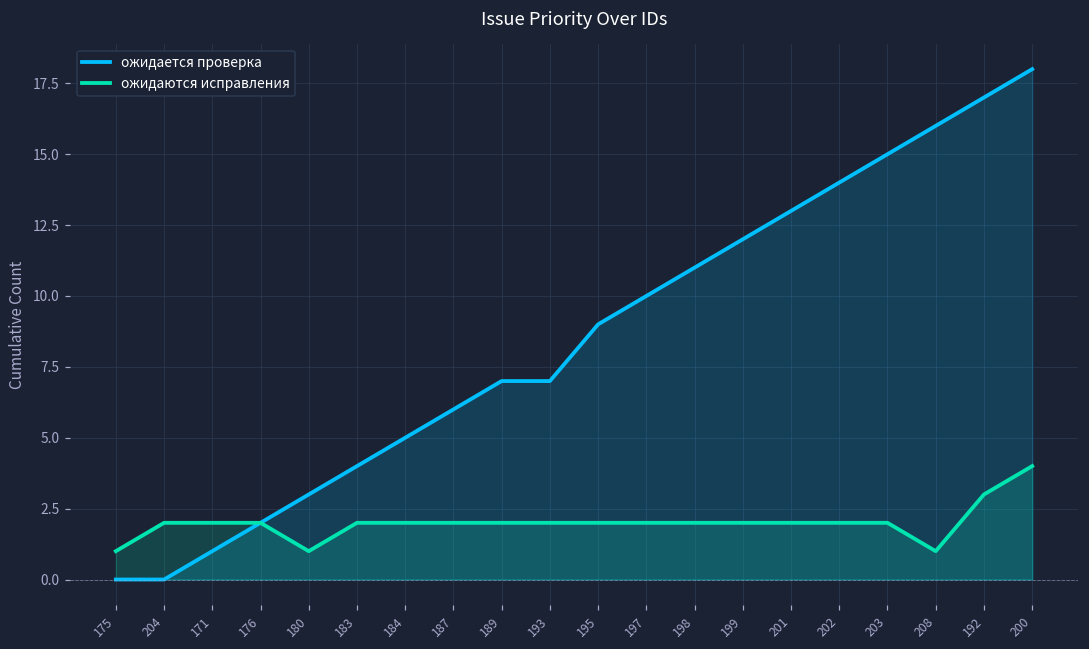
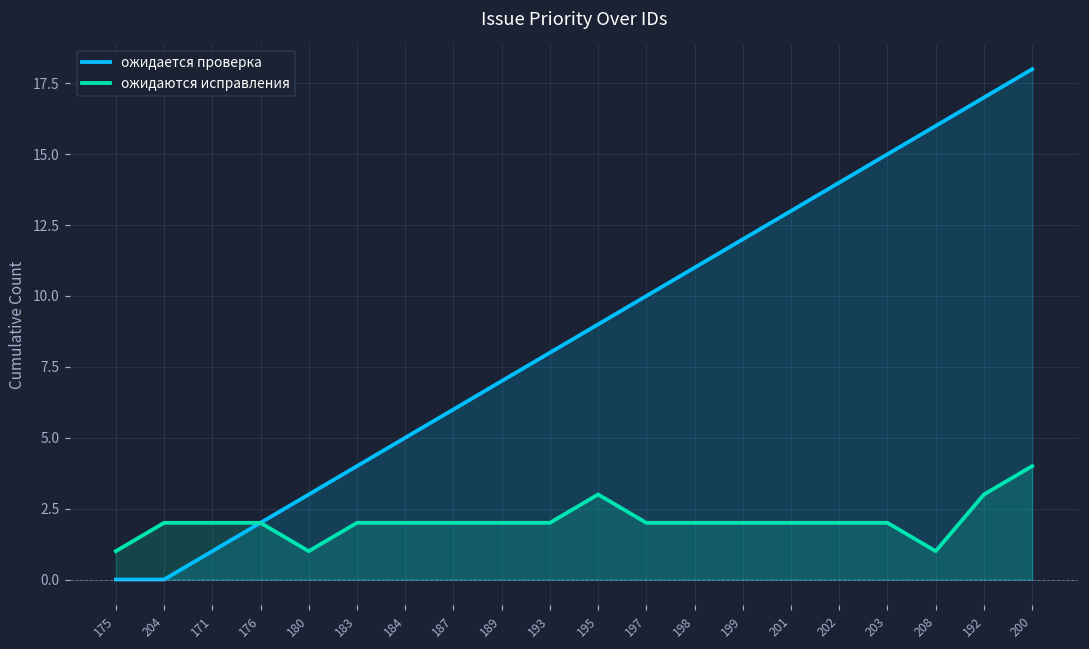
  {
    "ожидается проверка": {
      "175": 0,
      "204": 0,
      "171": 1,
      "180": 3,
      "183": 4,
      "184": 5,
      "187": 6,
      "189": 7,
-     "193": 7,
+     "193": 8,
      "195": 9,
      "197": 10,
      "198": 11,
      "199": 12,
      "201": 13,
      "202": 14,
      "203": 15,
      "208": 16,
      "192": 17,
      "200": 18
    },
    "ожидаются исправления": {
      "175": 1,
      "204": 2,
      "171": 2,
      "180": 1,
      "183": 2,
      "184": 2,
      "187": 2,
      "189": 2,
      "193": 2,
-     "195": 2,
+     "195": 3,
      "197": 2,
      "198": 2,
      "199": 2,
      "201": 2,
      "202": 2,
      "203": 2,
      "208": 1,
      "192": 3,
      "200": 4
    }
  }
